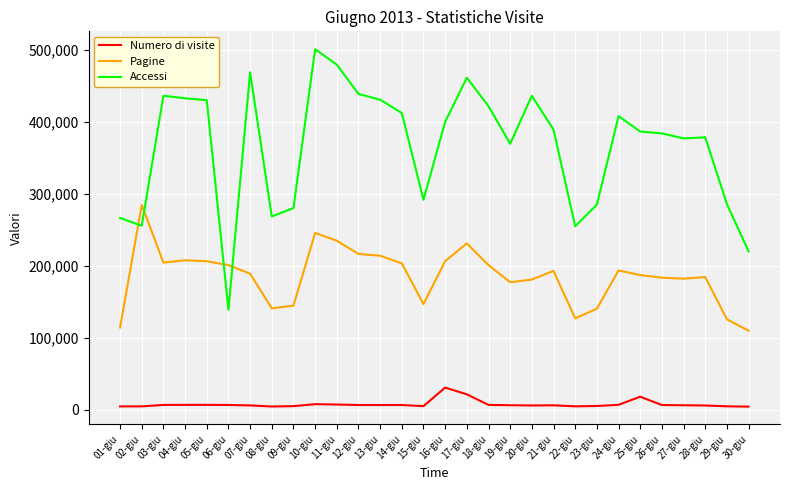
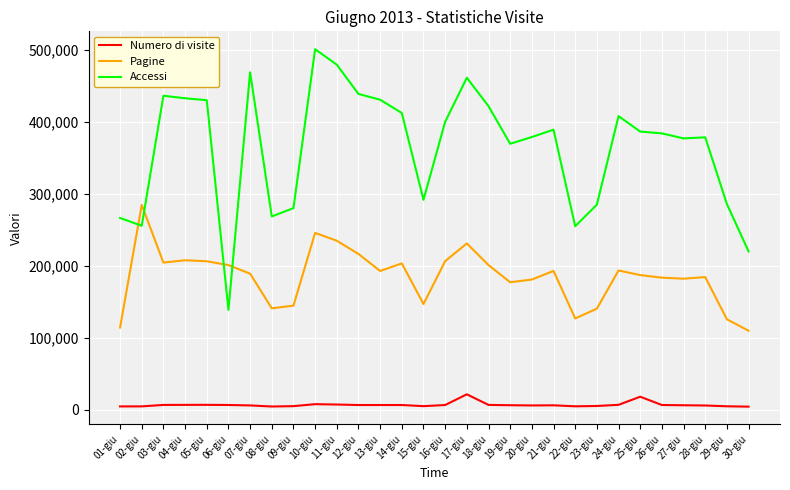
  {
    "Numero di visite": {
      "01-giu": "0",
      "02-giu": "0",
      "03-giu": "10,000",
      "04-giu": "10,000",
      "05-giu": "10,000",
      "06-giu": "10,000",
      "07-giu": "10,000",
      "08-giu": "0",
      "09-giu": "0",
      "10-giu": "10,000",
      "11-giu": "10,000",
      "12-giu": "10,000",
      "13-giu": "10,000",
      "14-giu": "10,000",
      "15-giu": "0",
-     "16-giu": "30,000",
+     "16-giu": "10,000",
      "17-giu": "20,000",
      "18-giu": "10,000",
      "19-giu": "10,000",
      "20-giu": "10,000",
      "21-giu": "10,000",
      "22-giu": "0",
      "23-giu": "10,000",
      "24-giu": "10,000",
      "25-giu": "20,000",
      "26-giu": "10,000",
      "27-giu": "10,000",
      "28-giu": "10,000",
      "29-giu": "0",
      "30-giu": "0"
    },
    "Pagine": {
      "01-giu": "110,000",
      "02-giu": "280,000",
      "03-giu": "200,000",
      "04-giu": "210,000",
      "05-giu": "210,000",
      "06-giu": "200,000",
      "07-giu": "190,000",
      "08-giu": "140,000",
      "09-giu": "140,000",
      "10-giu": "250,000",
      "11-giu": "230,000",
      "12-giu": "220,000",
-     "13-giu": "210,000",
+     "13-giu": "190,000",
      "14-giu": "200,000",
      "15-giu": "150,000",
      "16-giu": "210,000",
      "17-giu": "230,000",
      "18-giu": "200,000",
      "19-giu": "180,000",
      "20-giu": "180,000",
      "21-giu": "190,000",
      "22-giu": "130,000",
      "23-giu": "140,000",
      "24-giu": "190,000",
      "25-giu": "190,000",
      "26-giu": "180,000",
      "27-giu": "180,000",
      "28-giu": "180,000",
      "29-giu": "130,000",
      "30-giu": "110,000"
    },
    "Accessi": {
      "01-giu": "270,000",
      "02-giu": "260,000",
      "03-giu": "440,000",
      "04-giu": "430,000",
      "05-giu": "430,000",
      "06-giu": "140,000",
      "07-giu": "470,000",
      "08-giu": "270,000",
      "09-giu": "280,000",
      "10-giu": "500,000",
      "11-giu": "480,000",
      "12-giu": "440,000",
      "13-giu": "430,000",
      "14-giu": "410,000",
      "15-giu": "290,000",
      "16-giu": "400,000",
      "17-giu": "460,000",
      "18-giu": "420,000",
      "19-giu": "370,000",
-     "20-giu": "440,000",
+     "20-giu": "380,000",
      "21-giu": "390,000",
      "22-giu": "250,000",
      "23-giu": "280,000",
      "24-giu": "410,000",
      "25-giu": "390,000",
      "26-giu": "380,000",
      "27-giu": "380,000",
      "28-giu": "380,000",
      "29-giu": "290,000",
      "30-giu": "220,000"
    }
  }
